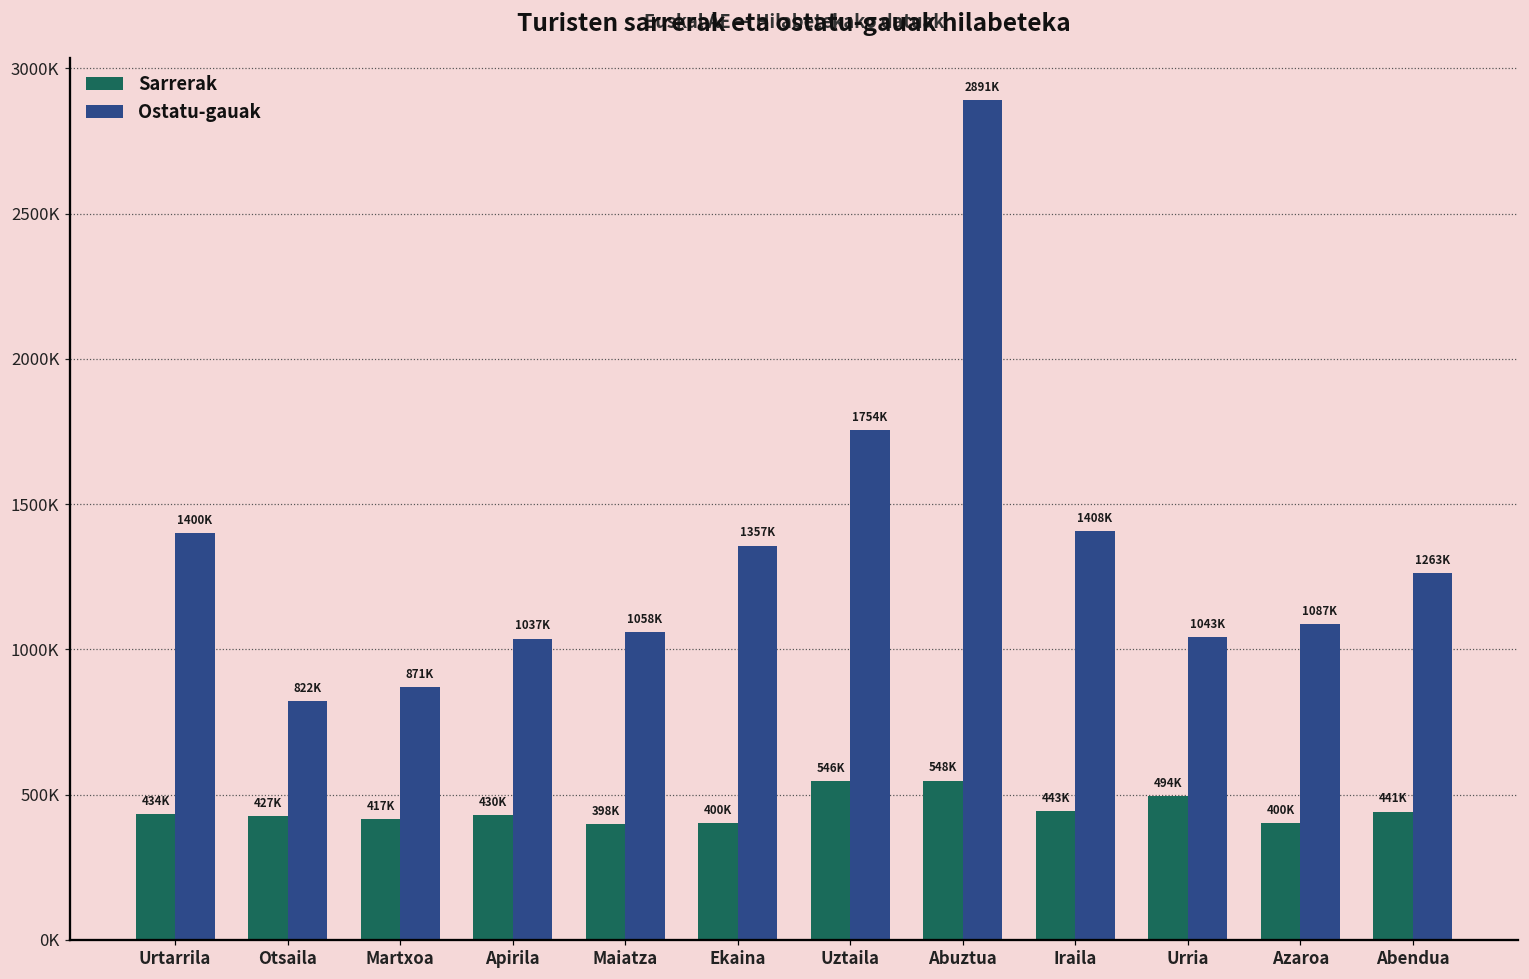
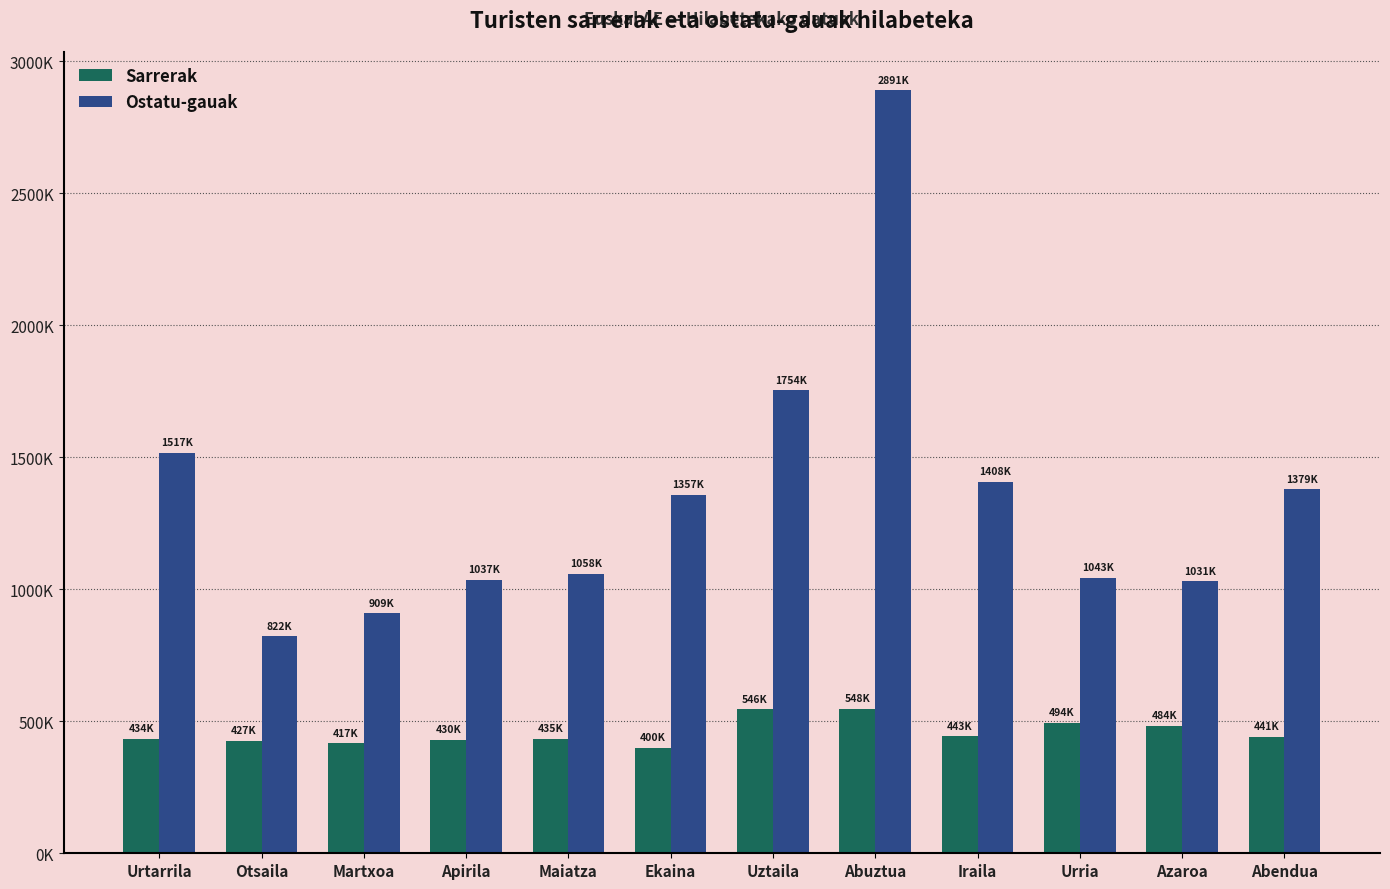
  {
    "Sarrerak": {
      "Urtarrila": "434K",
      "Otsaila": "427K",
      "Martxoa": "417K",
      "Apirila": "430K",
-     "Maiatza": "398K",
+     "Maiatza": "435K",
      "Ekaina": "400K",
      "Uztaila": "546K",
      "Abuztua": "548K",
      "Iraila": "443K",
      "Urria": "494K",
-     "Azaroa": "400K",
+     "Azaroa": "484K",
      "Abendua": "441K"
    },
    "Ostatu-gauak": {
-     "Urtarrila": "1400K",
+     "Urtarrila": "1517K",
      "Otsaila": "822K",
-     "Martxoa": "871K",
+     "Martxoa": "909K",
      "Apirila": "1037K",
      "Maiatza": "1058K",
      "Ekaina": "1357K",
      "Uztaila": "1754K",
      "Abuztua": "2891K",
      "Iraila": "1408K",
      "Urria": "1043K",
-     "Azaroa": "1087K",
-     "Abendua": "1263K"
+     "Azaroa": "1031K",
+     "Abendua": "1379K"
    }
  }
